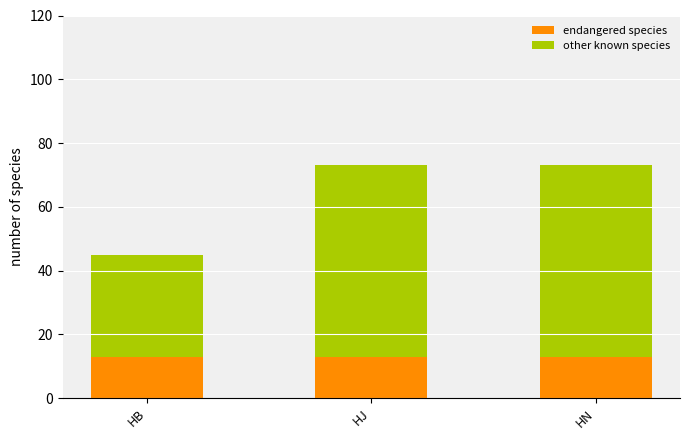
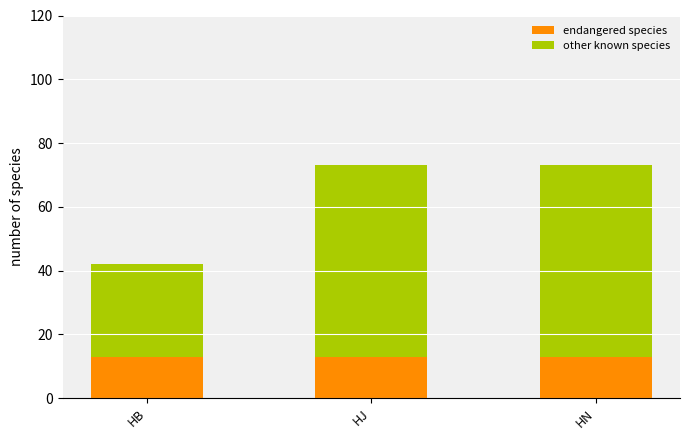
  {
    "endangered species": {
      "HB": 13,
      "HJ": 13,
      "HN": 13
    },
    "other known species": {
-     "HB": 32,
+     "HB": 29,
      "HJ": 60,
      "HN": 60
    }
  }
